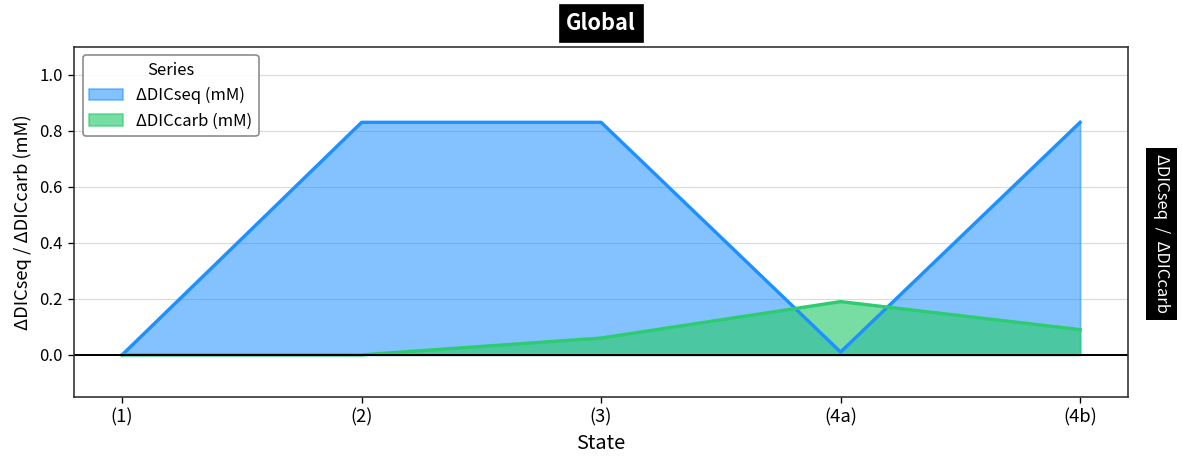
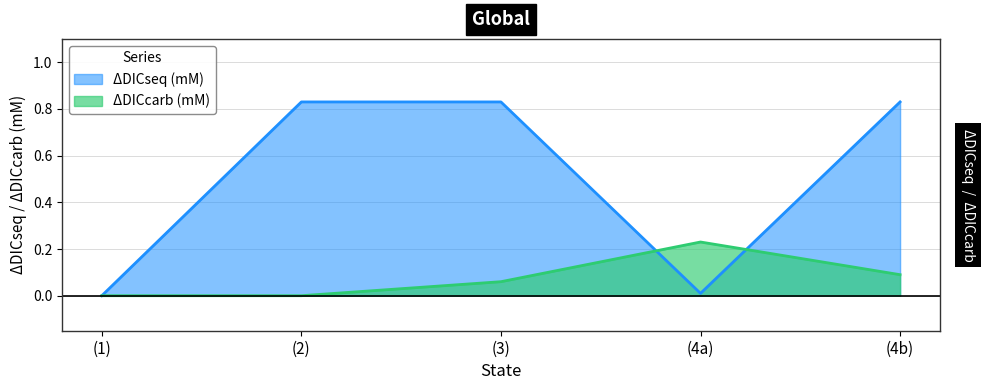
  {
    "ΔDICseq (mM)": {
      "(2)": 0.83,
      "(3)": 0.83,
      "(4a)": 0.01,
      "(4b)": 0.83
    },
    "ΔDICcarb (mM)": {
      "(2)": 0.00,
      "(3)": 0.06,
-     "(4a)": 0.19,
+     "(4a)": 0.23,
      "(4b)": 0.09
    }
  }
